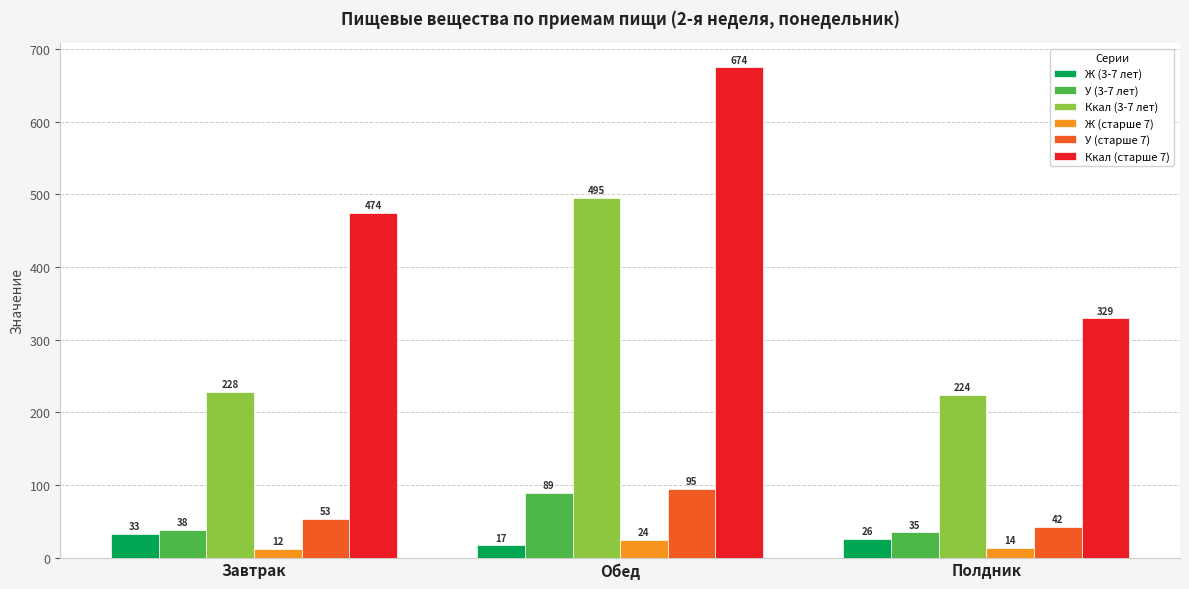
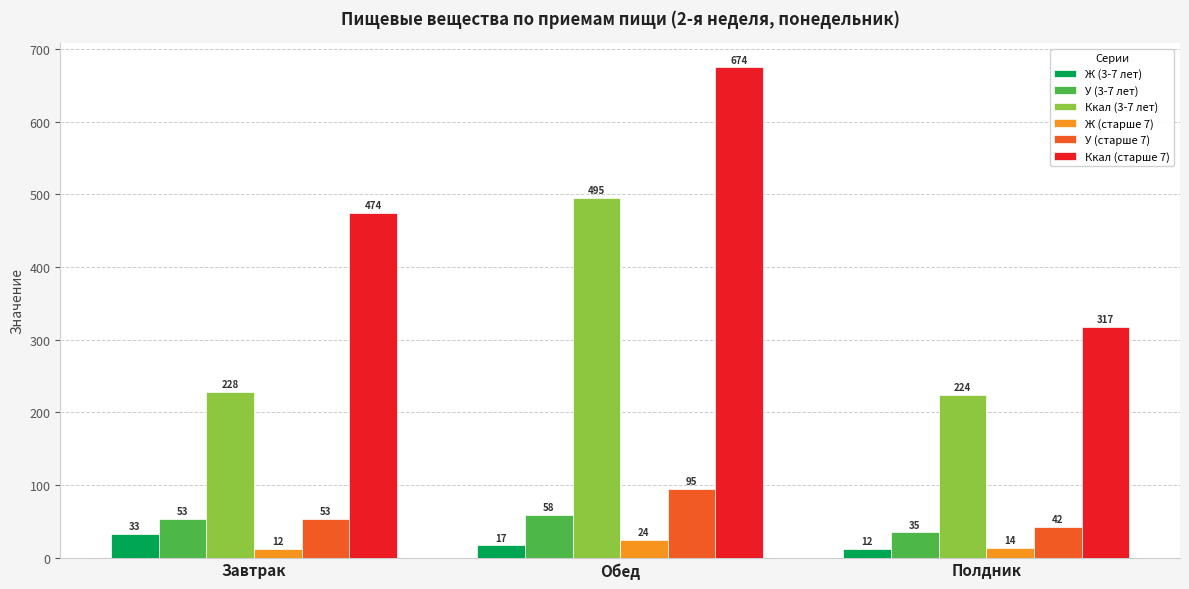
  {
    "Ж (3-7 лет)": {
      "Завтрак": 33,
      "Обед": 17,
-     "Полдник": 26
+     "Полдник": 12
    },
    "У (3-7 лет)": {
-     "Завтрак": 38,
-     "Обед": 89,
+     "Завтрак": 53,
+     "Обед": 58,
      "Полдник": 35
    },
    "Ккал (3-7 лет)": {
      "Завтрак": 228,
      "Обед": 495,
      "Полдник": 224
    },
    "Ккал (старше 7)": {
      "Завтрак": 474,
      "Обед": 674,
-     "Полдник": 329
+     "Полдник": 317
    }
  }
